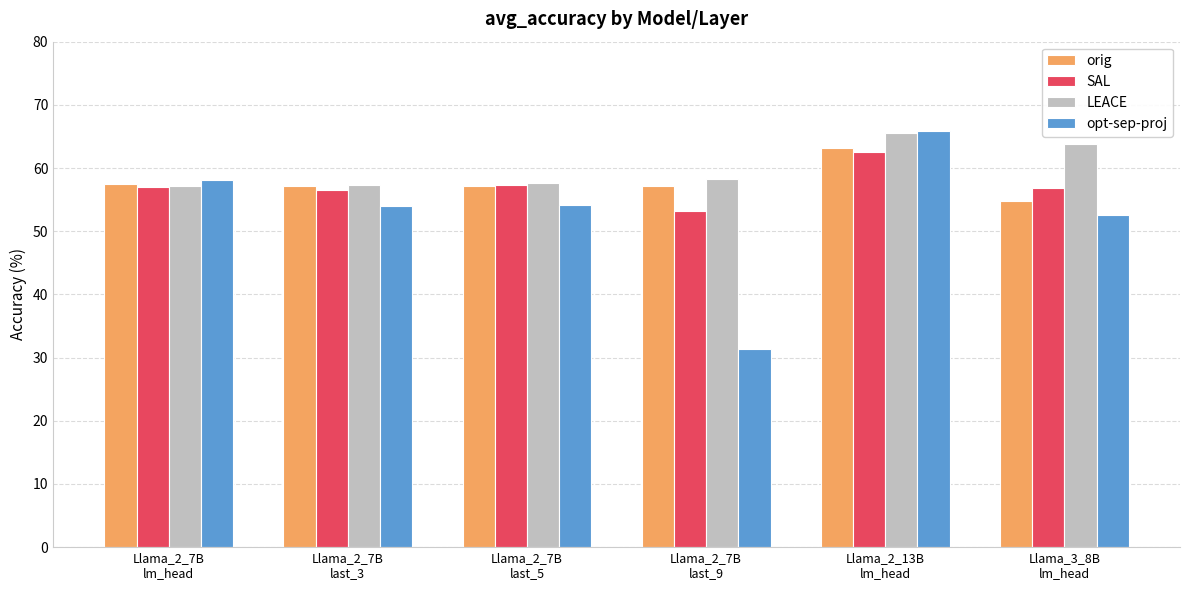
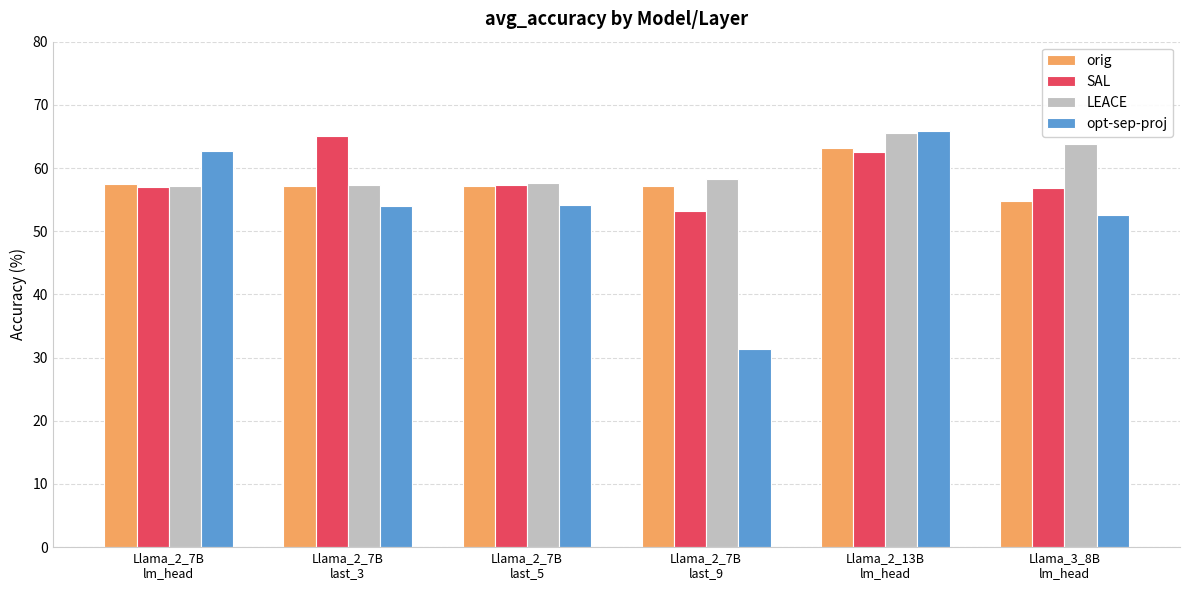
  {
    "orig": {
      "Llama_2_7B lm_head": 57,
      "Llama_2_7B last_3": 57,
      "Llama_2_7B last_5": 57,
      "Llama_2_7B last_9": 57,
      "Llama_2_13B lm_head": 63,
      "Llama_3_8B lm_head": 55
    },
    "SAL": {
      "Llama_2_7B lm_head": 57,
-     "Llama_2_7B last_3": 57,
+     "Llama_2_7B last_3": 65,
      "Llama_2_7B last_5": 57,
      "Llama_2_7B last_9": 53,
      "Llama_2_13B lm_head": 63,
      "Llama_3_8B lm_head": 57
    },
    "LEACE": {
      "Llama_2_7B lm_head": 57,
      "Llama_2_7B last_3": 57,
      "Llama_2_7B last_5": 58,
      "Llama_2_7B last_9": 58,
      "Llama_2_13B lm_head": 65,
      "Llama_3_8B lm_head": 64
    },
    "opt-sep-proj": {
-     "Llama_2_7B lm_head": 58,
+     "Llama_2_7B lm_head": 63,
      "Llama_2_7B last_3": 54,
      "Llama_2_7B last_5": 54,
      "Llama_2_7B last_9": 31,
      "Llama_2_13B lm_head": 66,
      "Llama_3_8B lm_head": 53
    }
  }
